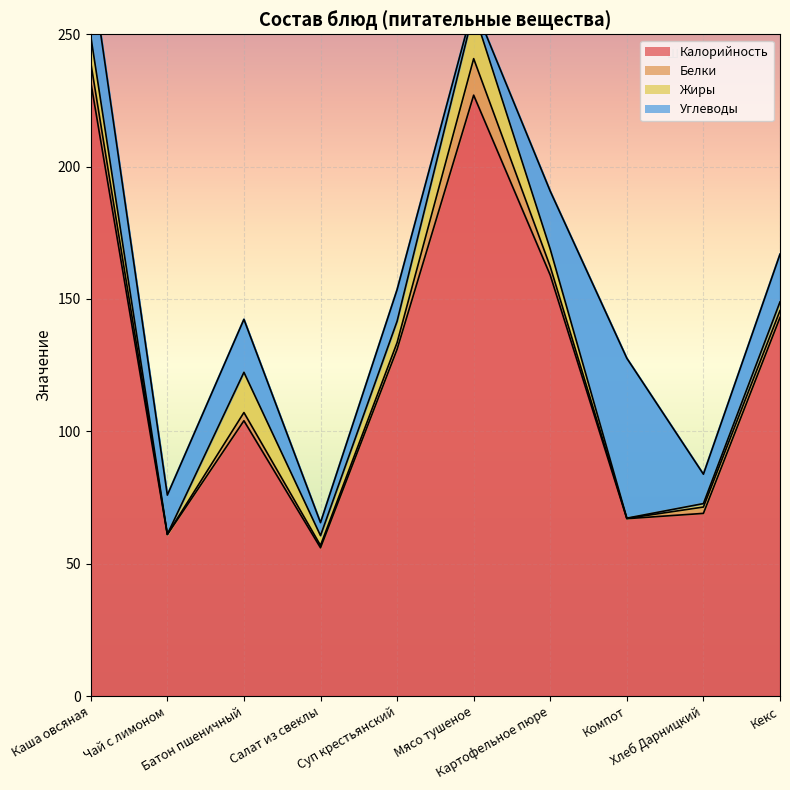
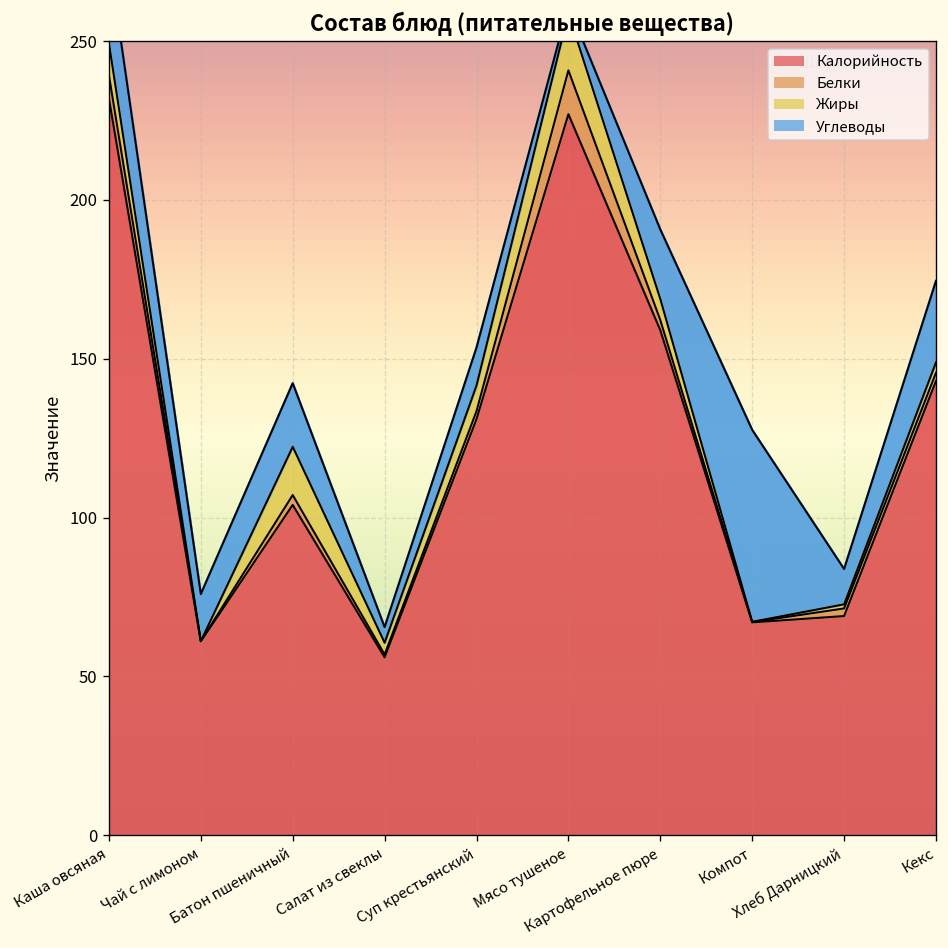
  {
    "Калорийность": {
      "Каша овсяная": 232,
      "Батон пшеничный": 104,
      "Суп крестьянский": 131,
      "Мясо тушеное": 227,
      "Картофельное пюре": 159,
      "Хлеб Дарницкий": 69,
      "Кекс": 143
    },
    "Углеводы": {
      "Чай с лимоном": 15,
      "Батон пшеничный": 20,
      "Салат из свеклы": 5,
      "Суп крестьянский": 12,
      "Картофельное пюре": 22,
      "Компот": 60,
      "Хлеб Дарницкий": 11,
-     "Кекс": 18
+     "Кекс": 26
    }
  }
